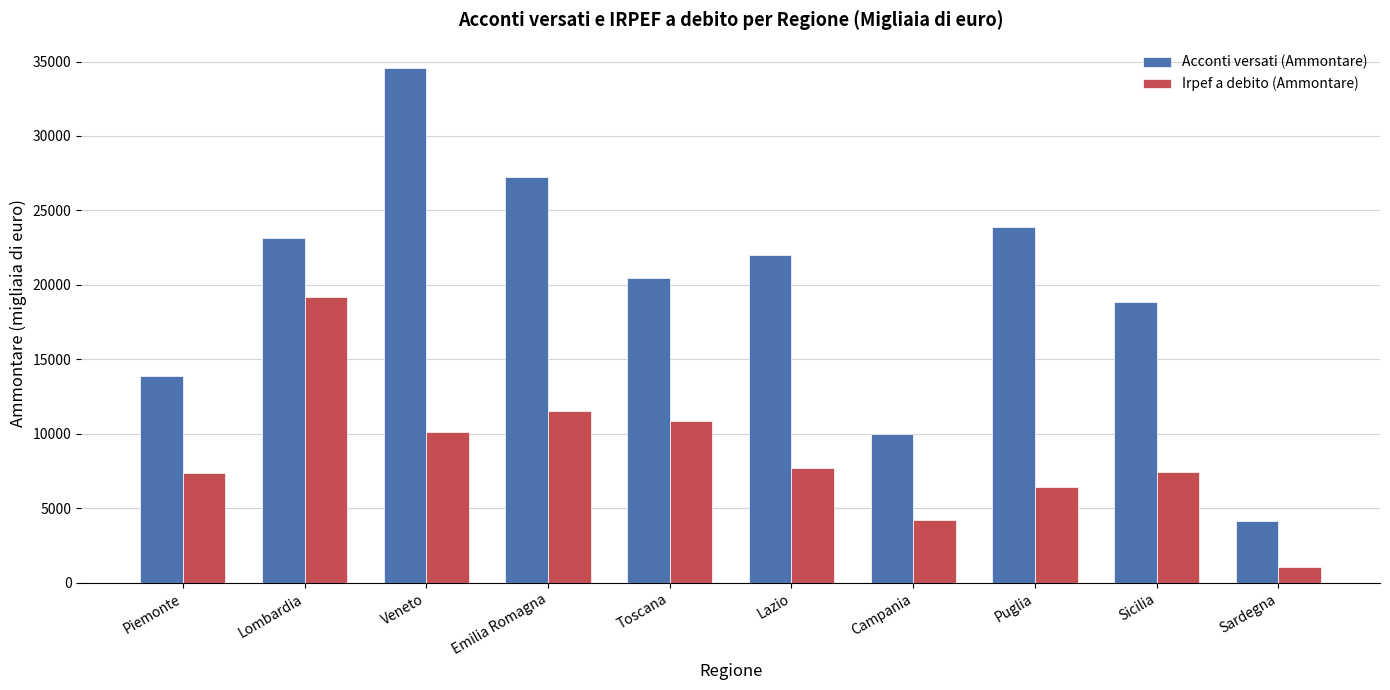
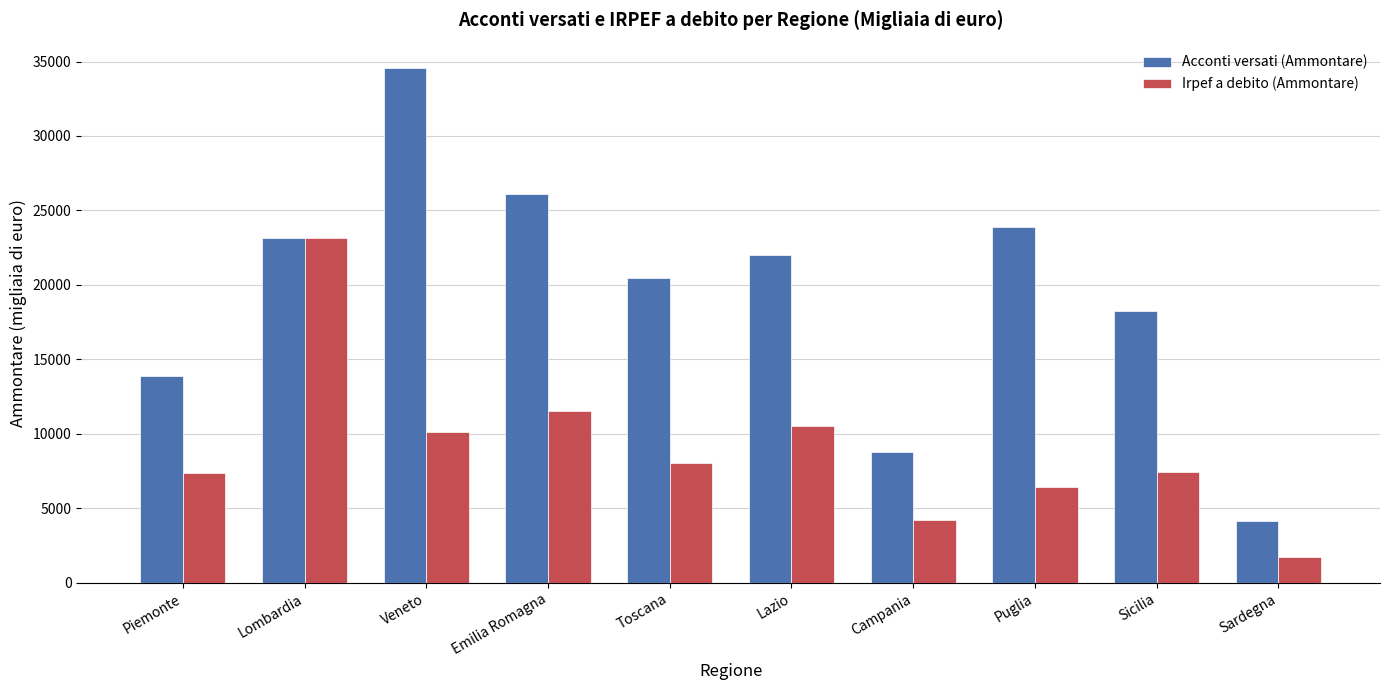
  {
    "Acconti versati (Ammontare)": {
      "Piemonte": 13900,
      "Lombardia": 23200,
      "Veneto": 34500,
-     "Emilia Romagna": 27200,
+     "Emilia Romagna": 26100,
      "Toscana": 20500,
      "Lazio": 22000,
-     "Campania": 10000,
+     "Campania": 8800,
      "Puglia": 23900,
-     "Sicilia": 18800,
+     "Sicilia": 18200,
      "Sardegna": 4200
    },
    "Irpef a debito (Ammontare)": {
      "Piemonte": 7400,
-     "Lombardia": 19200,
+     "Lombardia": 23200,
      "Veneto": 10100,
      "Emilia Romagna": 11600,
-     "Toscana": 10800,
-     "Lazio": 7700,
+     "Toscana": 8000,
+     "Lazio": 10500,
      "Campania": 4200,
      "Puglia": 6400,
      "Sicilia": 7500,
-     "Sardegna": 1100
+     "Sardegna": 1700
    }
  }
